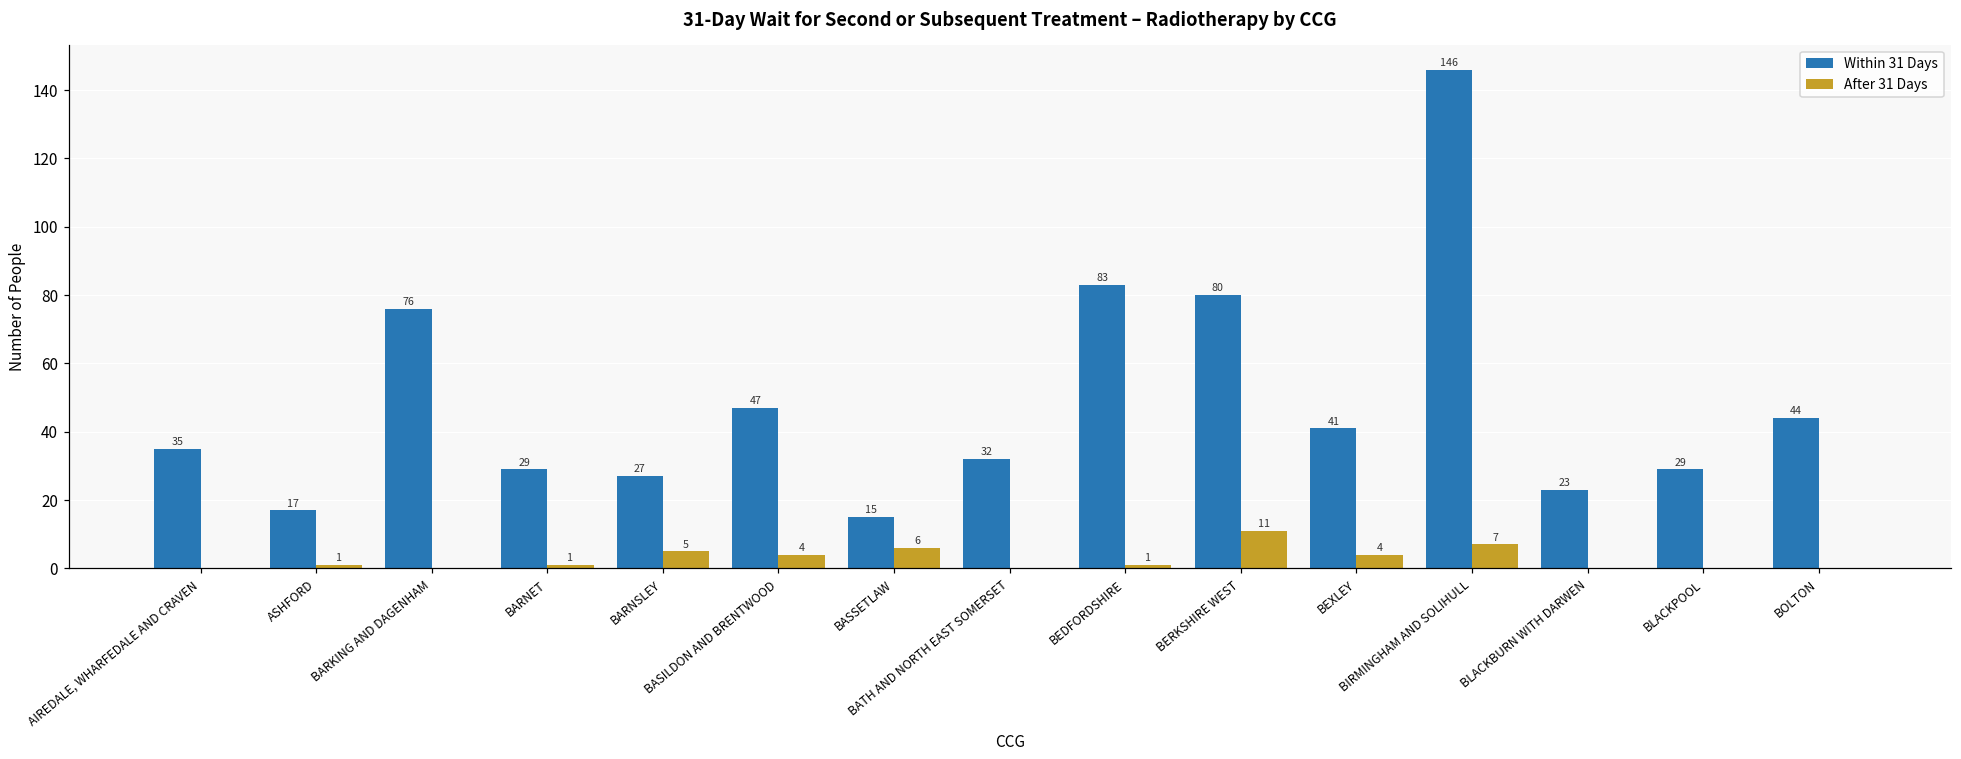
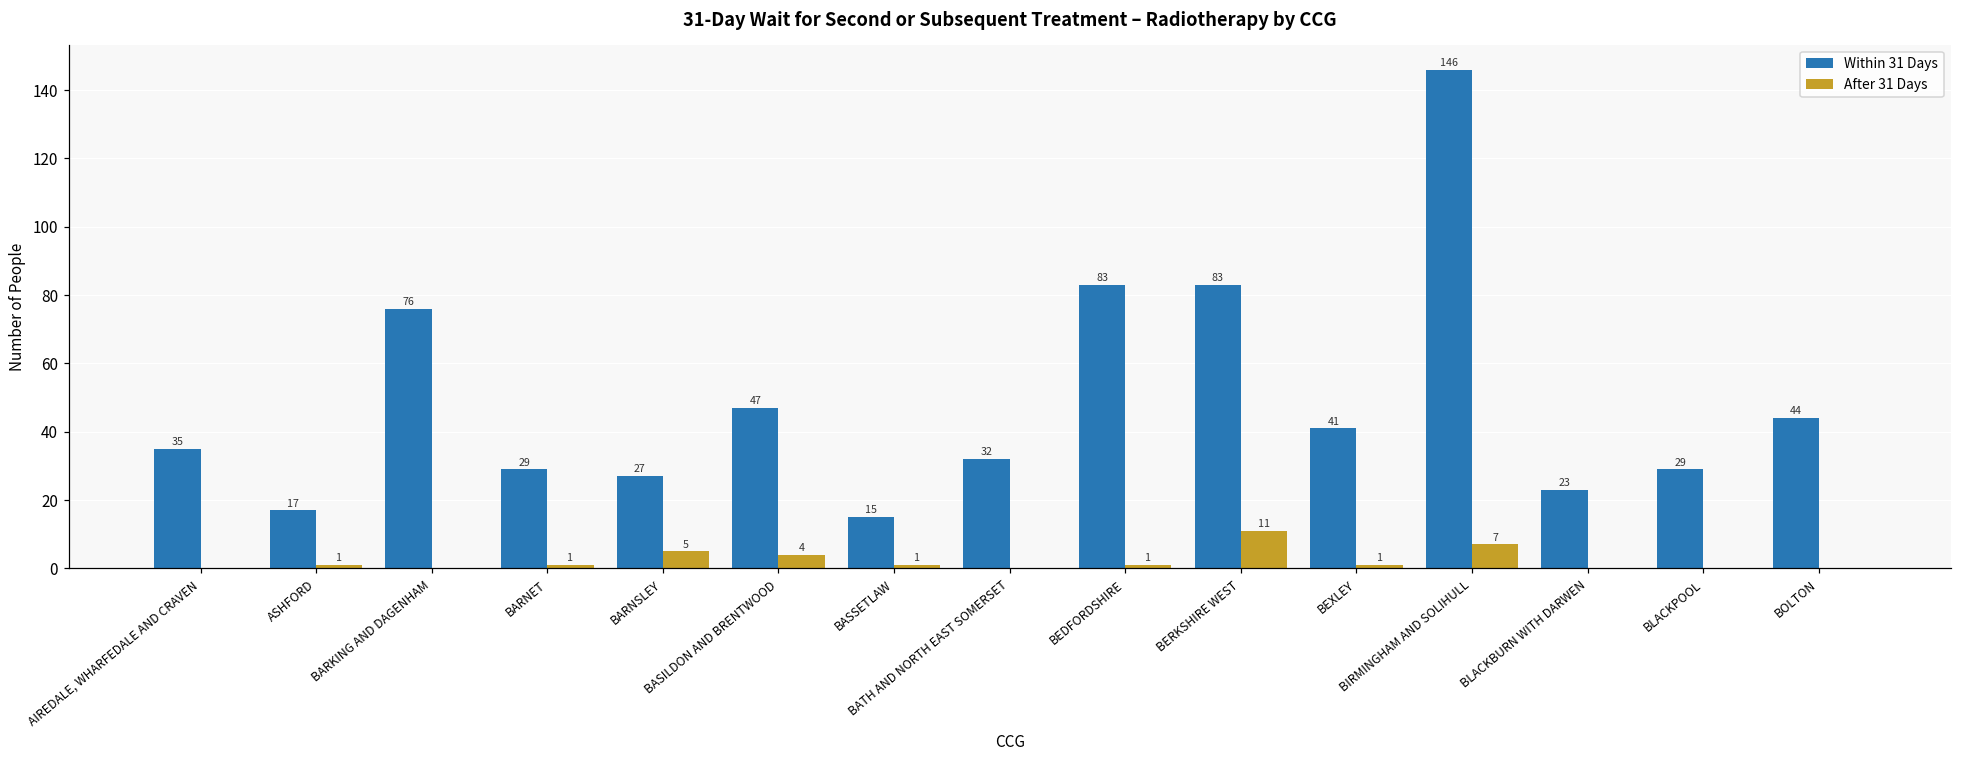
  {
    "Within 31 Days": {
      "AIREDALE, WHARFEDALE AND CRAVEN": 35,
      "ASHFORD": 17,
      "BARKING AND DAGENHAM": 76,
      "BARNET": 29,
      "BARNSLEY": 27,
      "BASILDON AND BRENTWOOD": 47,
      "BASSETLAW": 15,
      "BATH AND NORTH EAST SOMERSET": 32,
      "BEDFORDSHIRE": 83,
-     "BERKSHIRE WEST": 80,
+     "BERKSHIRE WEST": 83,
      "BEXLEY": 41,
      "BIRMINGHAM AND SOLIHULL": 146,
      "BLACKBURN WITH DARWEN": 23,
      "BLACKPOOL": 29,
      "BOLTON": 44
    },
    "After 31 Days": {
      "ASHFORD": 1,
      "BARNET": 1,
      "BARNSLEY": 5,
      "BASILDON AND BRENTWOOD": 4,
-     "BASSETLAW": 6,
+     "BASSETLAW": 1,
      "BEDFORDSHIRE": 1,
      "BERKSHIRE WEST": 11,
-     "BEXLEY": 4,
+     "BEXLEY": 1,
      "BIRMINGHAM AND SOLIHULL": 7
    }
  }
